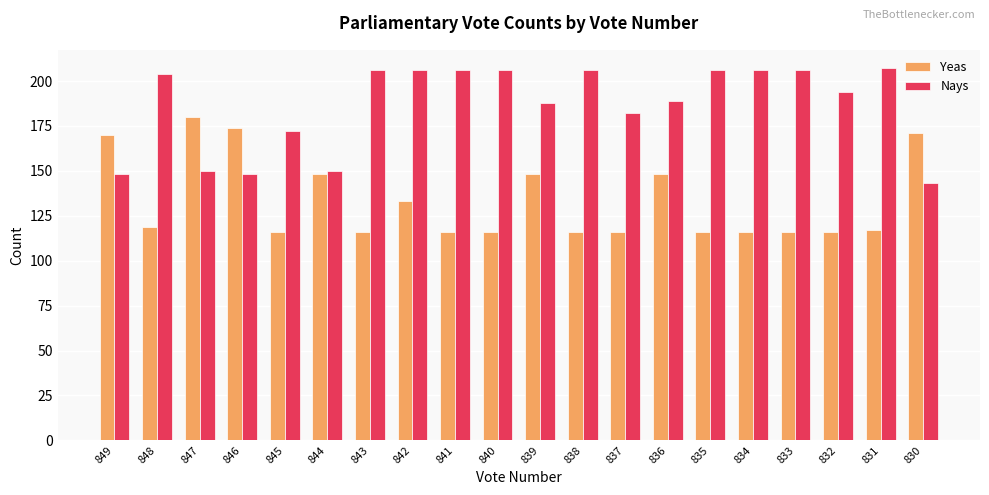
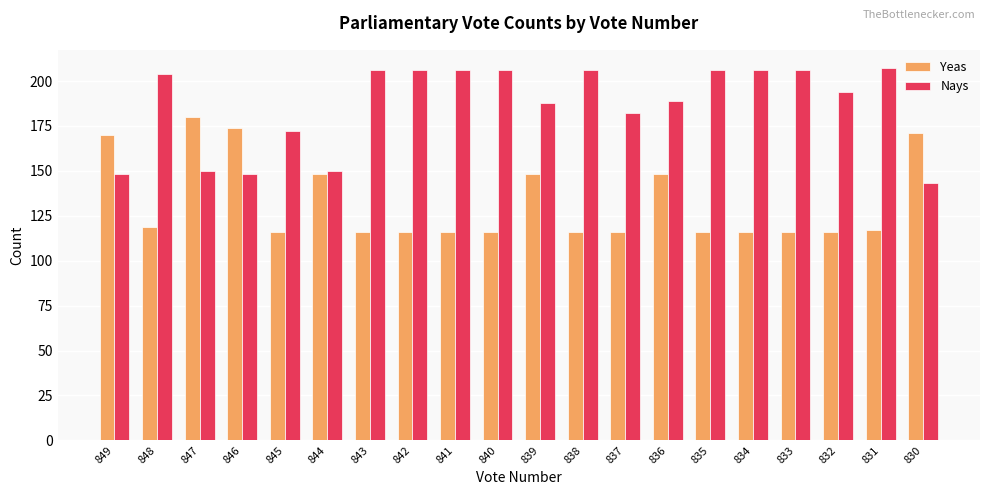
  {
    "Yeas": {
      "849": 170,
      "848": 119,
      "847": 180,
      "846": 174,
      "845": 116,
      "844": 148,
      "843": 116,
-     "842": 133,
+     "842": 116,
      "841": 116,
      "840": 116,
      "839": 148,
      "838": 116,
      "837": 116,
      "836": 148,
      "835": 116,
      "834": 116,
      "833": 116,
      "832": 116,
      "831": 117,
      "830": 171
    },
    "Nays": {
      "849": 148,
      "848": 204,
      "847": 150,
      "846": 148,
      "845": 172,
      "844": 150,
      "843": 206,
      "842": 206,
      "841": 206,
      "840": 206,
      "839": 188,
      "838": 206,
      "837": 182,
      "836": 189,
      "835": 206,
      "834": 206,
      "833": 206,
      "832": 194,
      "831": 207,
      "830": 143
    }
  }
